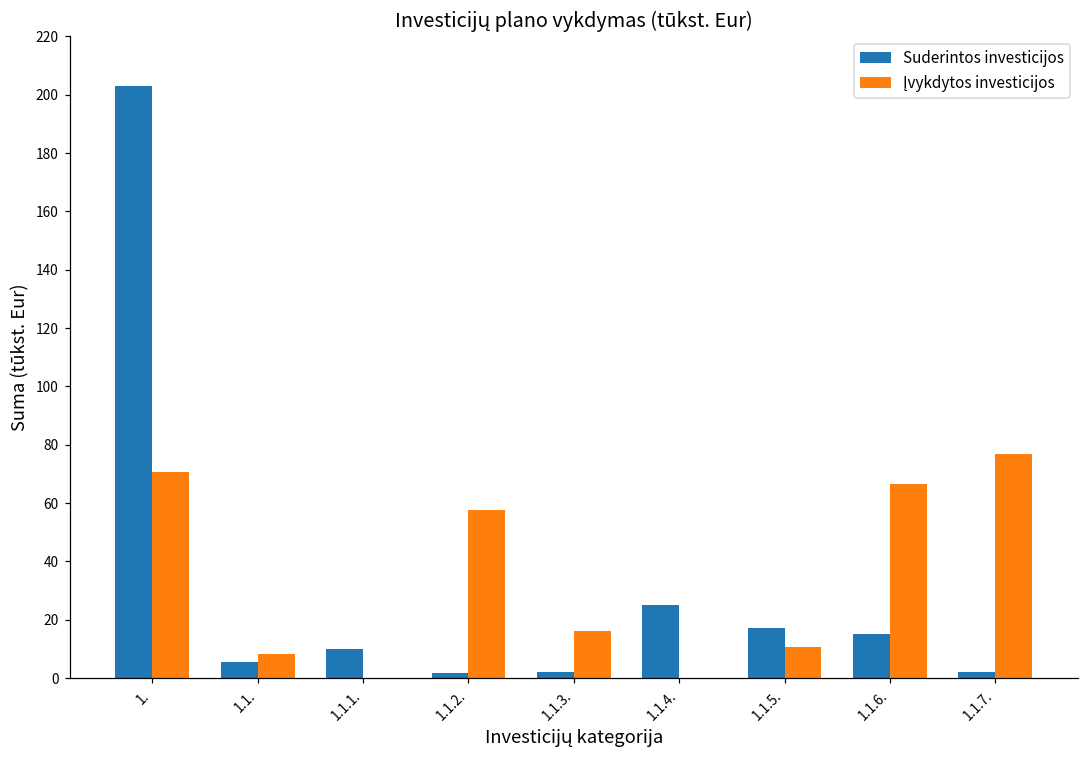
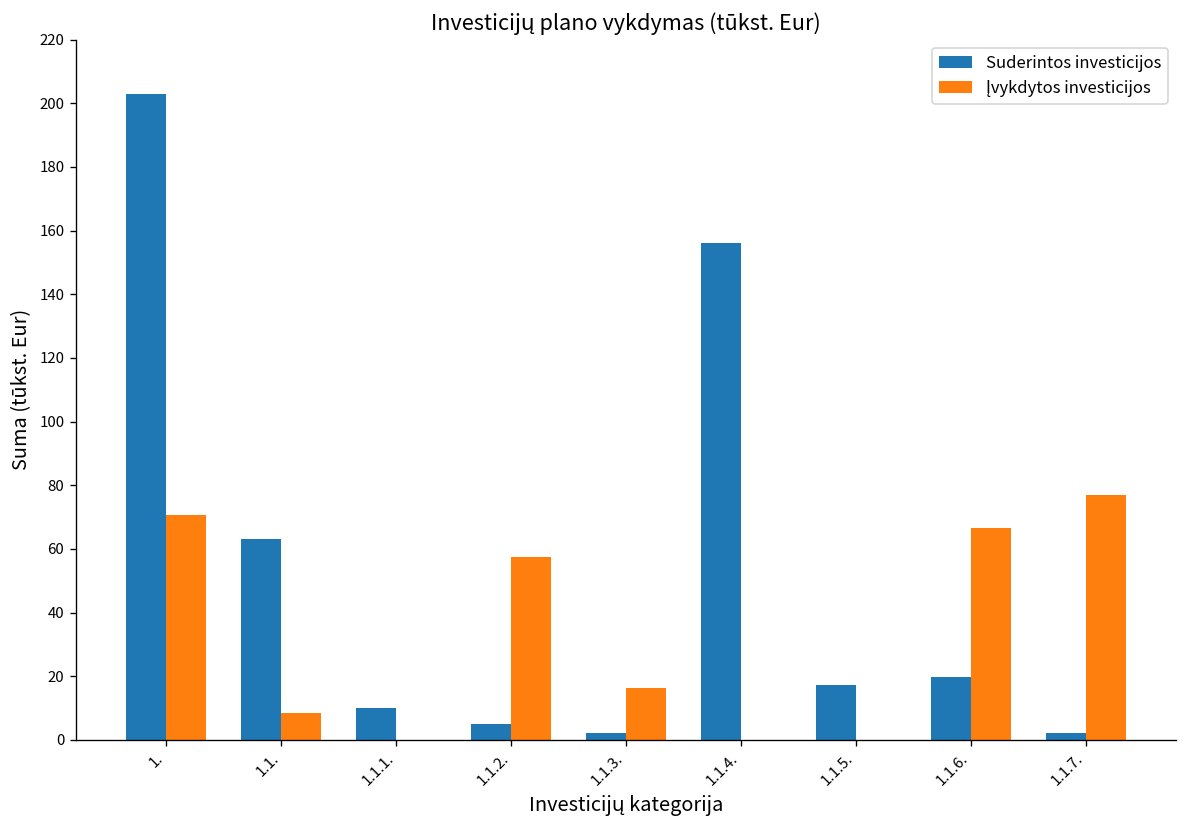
  {
    "Suderintos investicijos": {
      "1.": 203,
-     "1.1.": 6,
+     "1.1.": 63,
      "1.1.1.": 10,
-     "1.1.2.": 2,
+     "1.1.2.": 5,
      "1.1.3.": 2,
-     "1.1.4.": 25,
+     "1.1.4.": 156,
      "1.1.5.": 17,
-     "1.1.6.": 15,
+     "1.1.6.": 20,
      "1.1.7.": 2
    },
    "Įvykdytos investicijos": {
      "1.": 71,
      "1.1.": 8,
      "1.1.1.": 0,
      "1.1.2.": 58,
      "1.1.3.": 16,
      "1.1.4.": 0,
-     "1.1.5.": 11,
+     "1.1.5.": 0,
      "1.1.6.": 67,
      "1.1.7.": 77
    }
  }
